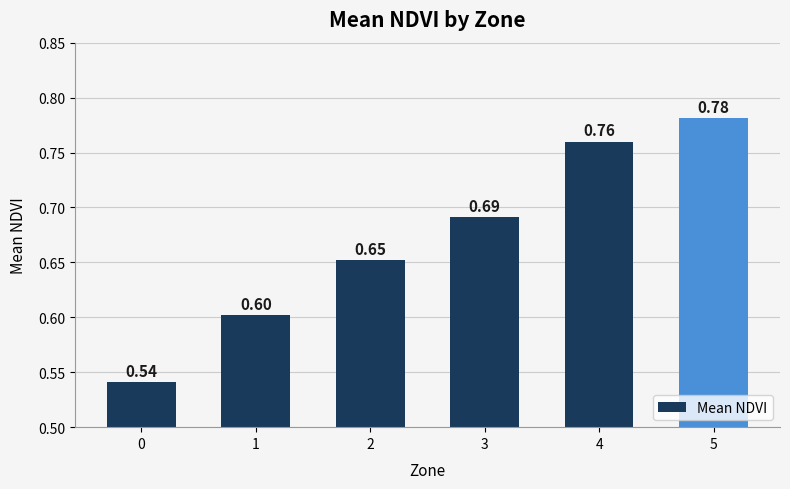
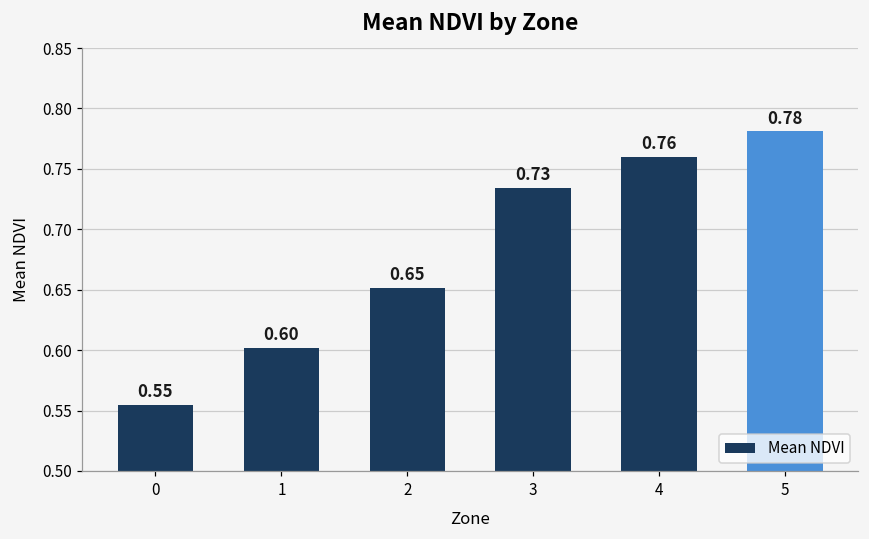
  {
-   "0": 0.54,
+   "0": 0.55,
    "1": 0.60,
    "2": 0.65,
-   "3": 0.69,
+   "3": 0.73,
    "4": 0.76,
    "5": 0.78
  }
